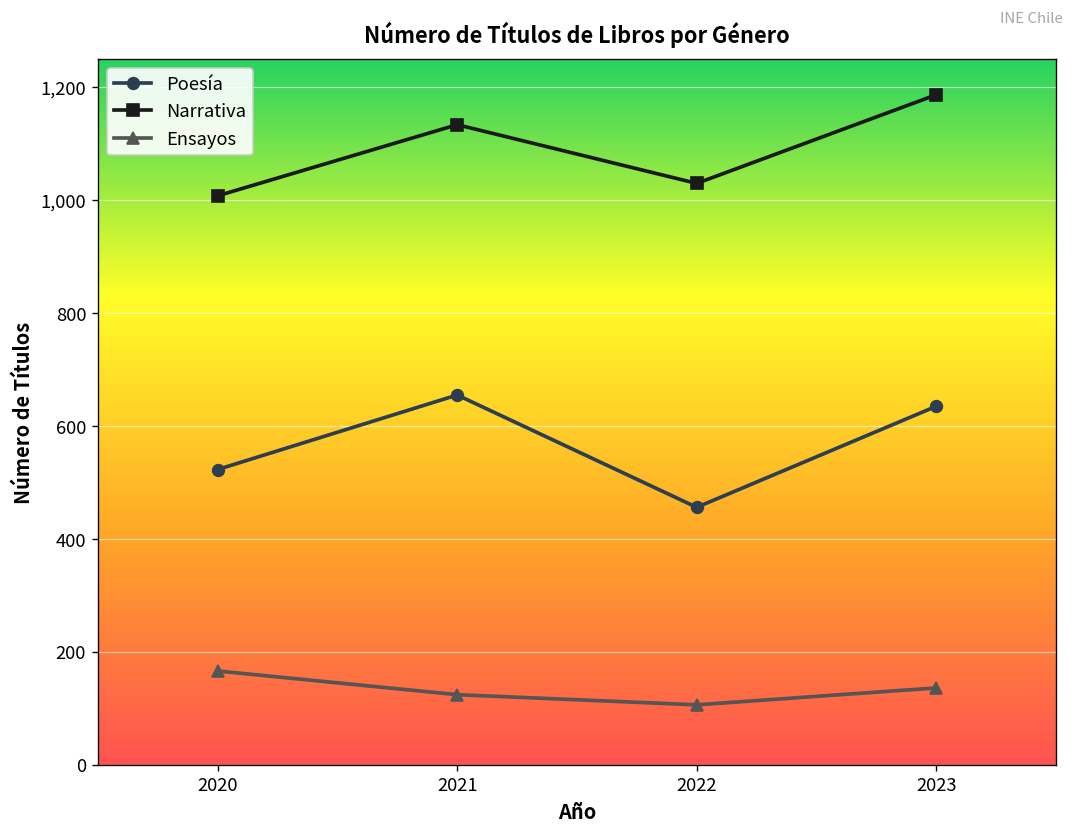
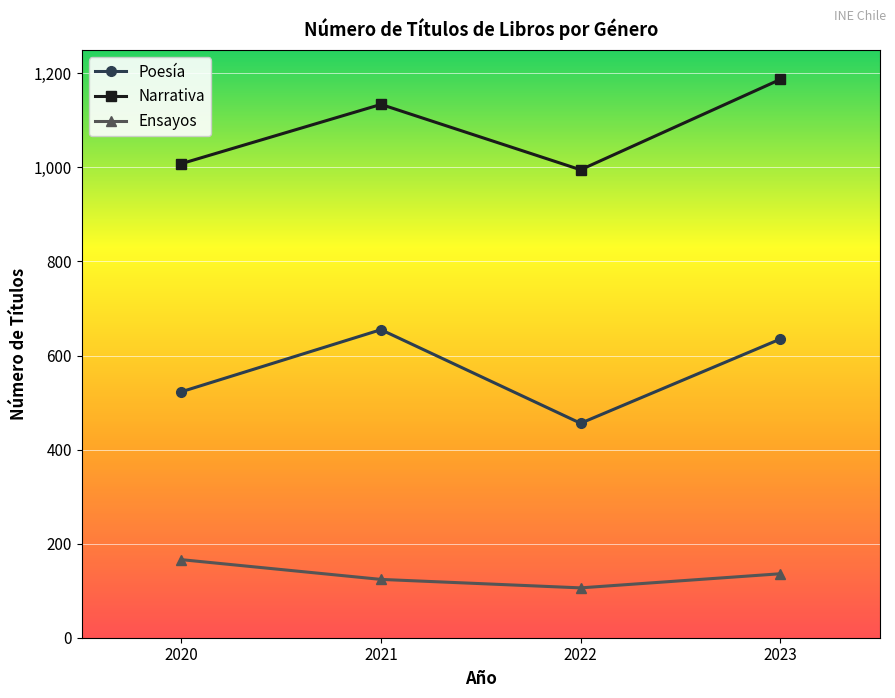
  {
    "Narrativa": {
      "2020": "1,010",
      "2021": "1,130",
-     "2022": "1,030",
+     "2022": "1,000",
      "2023": "1,190"
    }
  }
